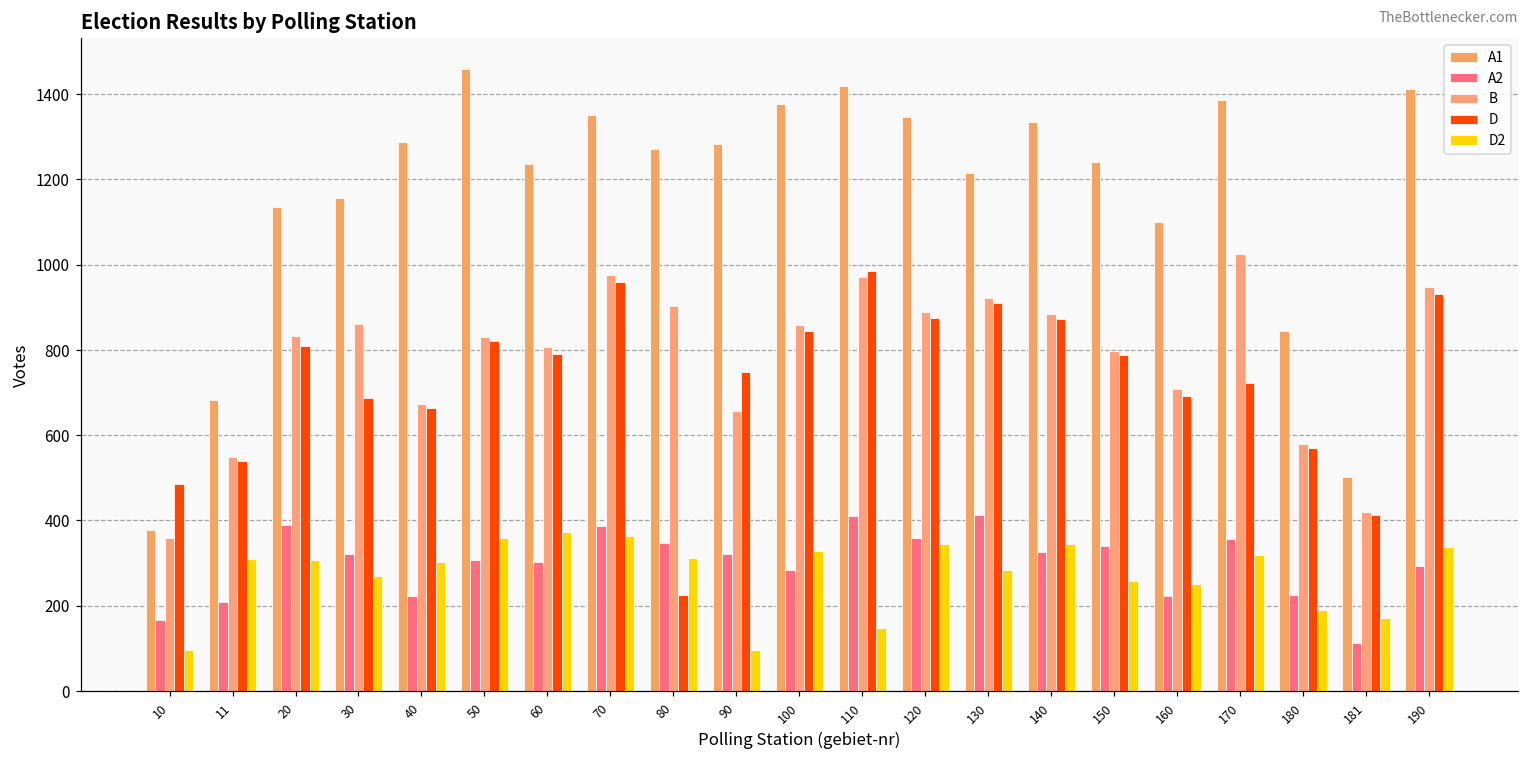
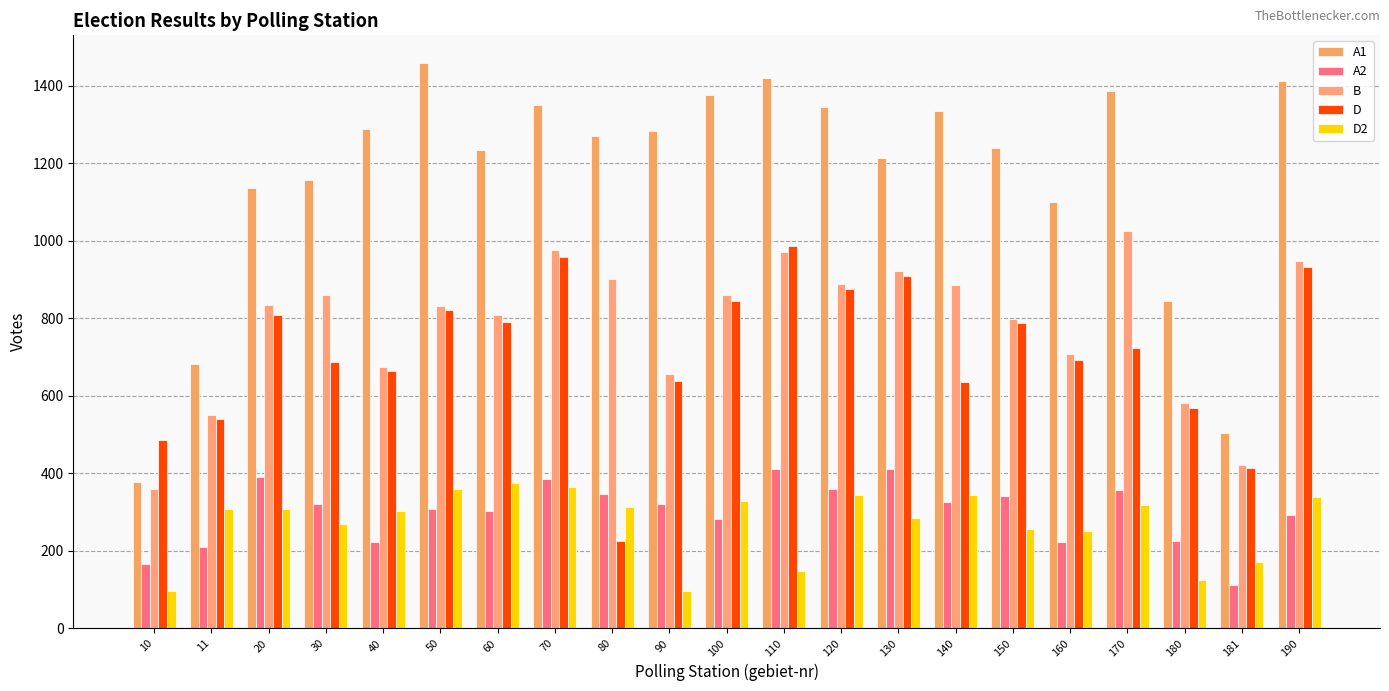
  {
    "D": {
      "10": 490,
      "11": 540,
      "20": 810,
      "30": 690,
      "40": 660,
      "50": 820,
      "60": 790,
      "70": 960,
      "80": 230,
-     "90": 750,
+     "90": 640,
      "100": 840,
      "110": 990,
      "120": 870,
      "130": 910,
-     "140": 870,
+     "140": 640,
      "150": 790,
      "160": 690,
      "170": 720,
      "180": 570,
      "181": 410,
      "190": 930
    },
    "D2": {
      "10": 100,
      "11": 310,
      "20": 310,
      "30": 270,
      "40": 300,
      "50": 360,
      "60": 370,
      "70": 360,
      "80": 310,
      "90": 100,
      "100": 330,
      "110": 150,
      "120": 350,
      "130": 290,
      "140": 340,
      "150": 260,
      "160": 250,
      "170": 320,
-     "180": 190,
+     "180": 120,
      "181": 170,
      "190": 340
    }
  }
